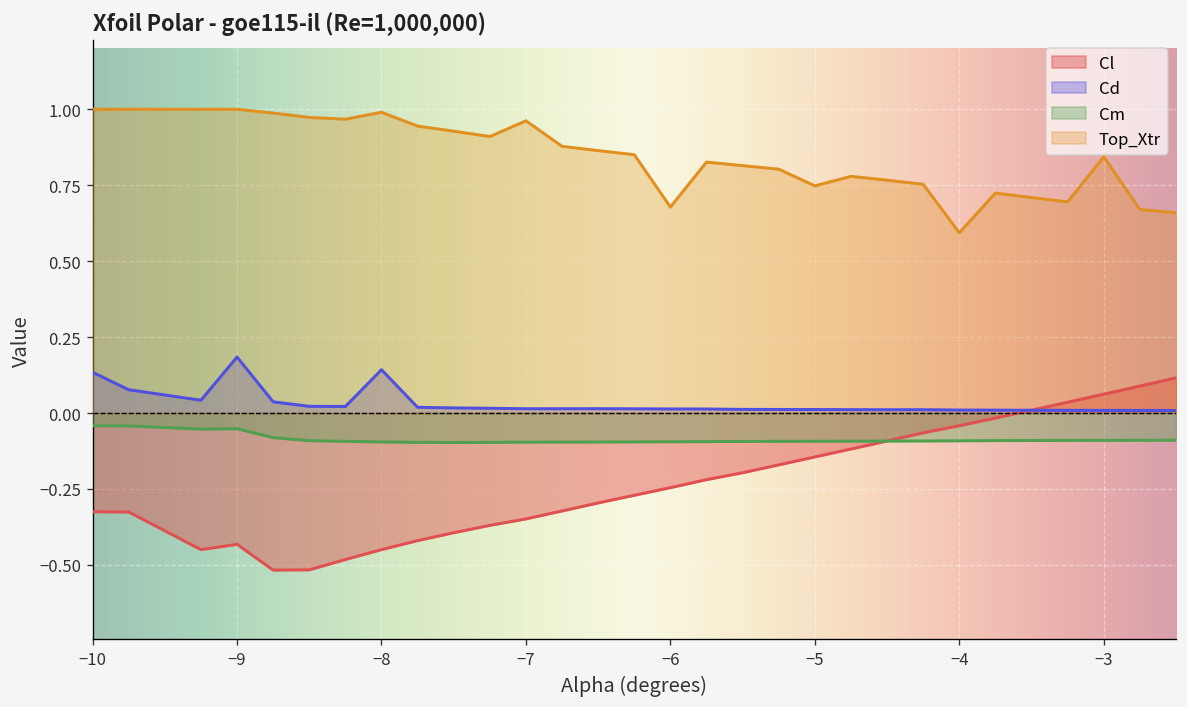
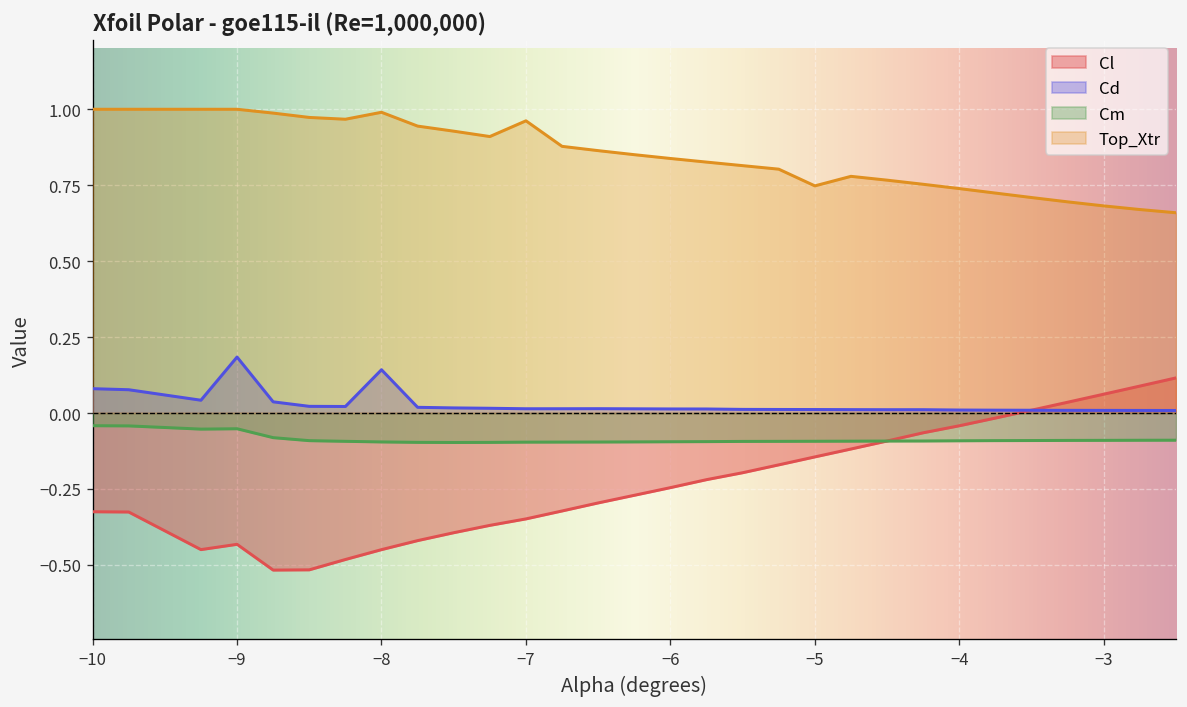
  {
    "Cd": {
-     "−10": 0.13,
+     "−10": 0.08,
      "−9": 0.18,
      "−8": 0.14,
      "−7": 0.01,
      "−6": 0.01,
      "−5": 0.01
    },
    "Top_Xtr": {
      "−10": 1.00,
      "−9": 1.00,
      "−8": 0.99,
      "−7": 0.96,
-     "−6": 0.68,
+     "−6": 0.84,
      "−5": 0.75,
-     "−4": 0.59,
-     "−3": 0.84
+     "−4": 0.74,
+     "−3": 0.68
    }
  }
